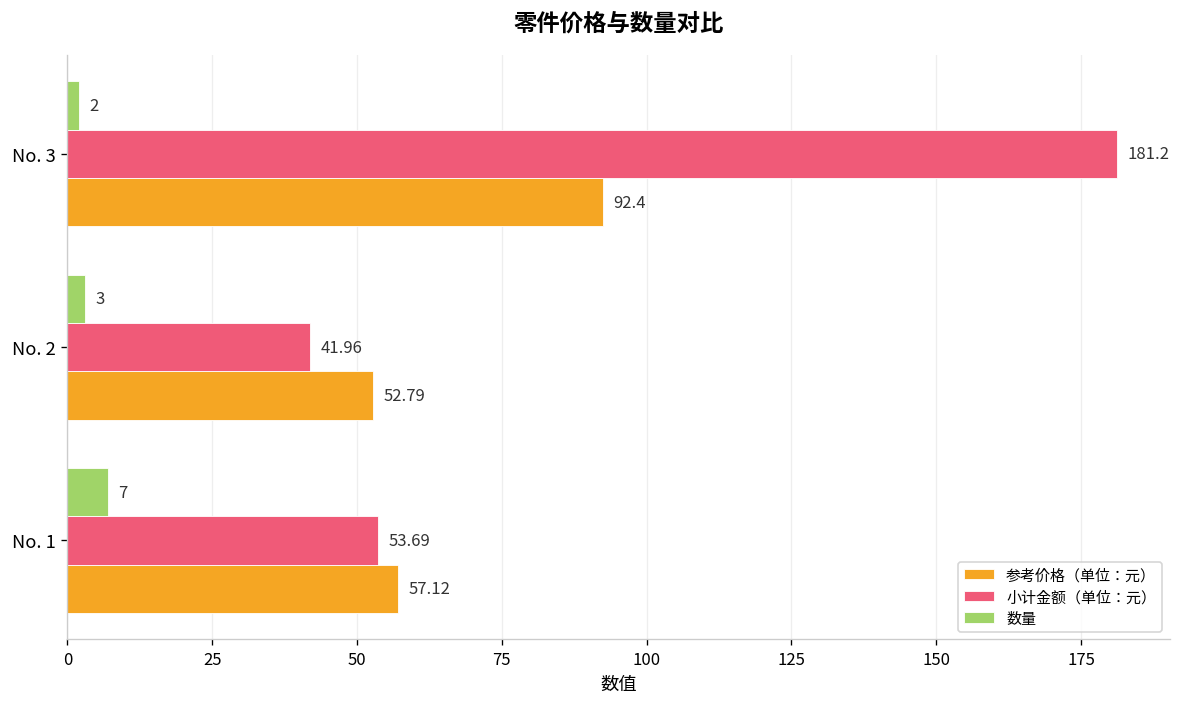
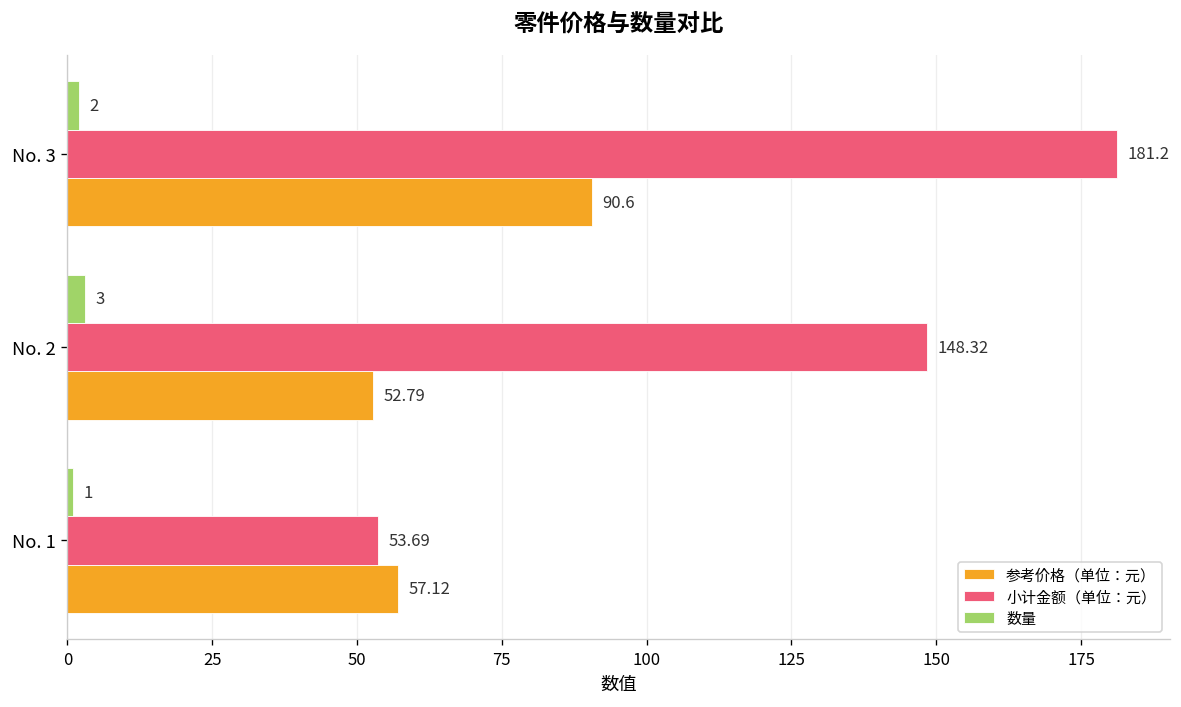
  {
    "参考价格（单位：元）": {
-     "No. 3": 92.4,
+     "No. 3": 90.6,
      "No. 2": 52.79,
      "No. 1": 57.12
    },
    "小计金额（单位：元）": {
      "No. 3": 181.2,
-     "No. 2": 41.96,
+     "No. 2": 148.32,
      "No. 1": 53.69
    },
    "数量": {
      "No. 3": 2,
      "No. 2": 3,
-     "No. 1": 7
+     "No. 1": 1
    }
  }
